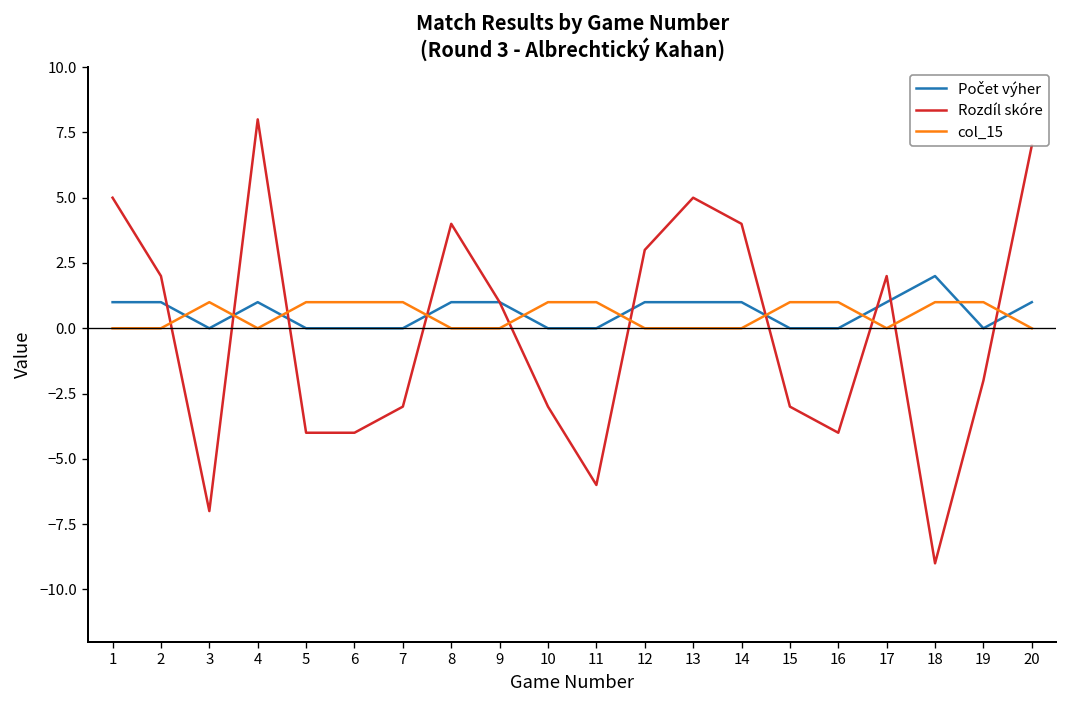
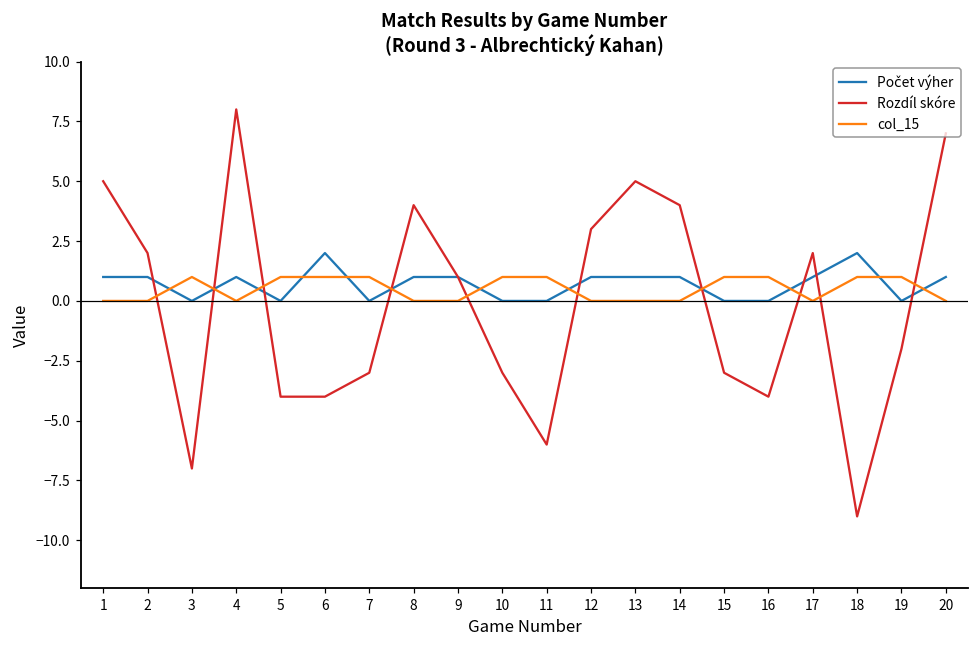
  {
    "Počet výher": {
      "1": 1,
      "2": 1,
      "3": 0,
      "4": 1,
      "5": 0,
-     "6": 0,
+     "6": 2,
      "7": 0,
      "8": 1,
      "10": 0,
      "11": 0,
      "12": 1,
      "13": 1,
      "14": 1,
      "15": 0,
      "16": 0,
      "17": 1,
      "18": 2,
      "19": 0,
      "20": 1
    },
    "Rozdíl skóre": {
      "1": 5,
      "2": 2,
      "3": -7,
      "4": 8,
      "5": -4,
      "6": -4,
      "7": -3,
      "8": 4,
      "10": -3,
      "11": -6,
      "12": 3,
      "13": 5,
      "14": 4,
      "15": -3,
      "16": -4,
      "17": 2,
      "18": -9,
      "19": -2
    },
    "col_15": {
      "1": 0,
      "2": 0,
      "3": 1,
      "4": 0,
      "5": 1,
      "6": 1,
      "7": 1,
      "8": 0,
      "9": 0,
      "10": 1,
      "11": 1,
      "12": 0,
      "13": 0,
      "14": 0,
      "15": 1,
      "16": 1,
      "17": 0,
      "18": 1,
      "19": 1,
      "20": 0
    }
  }
